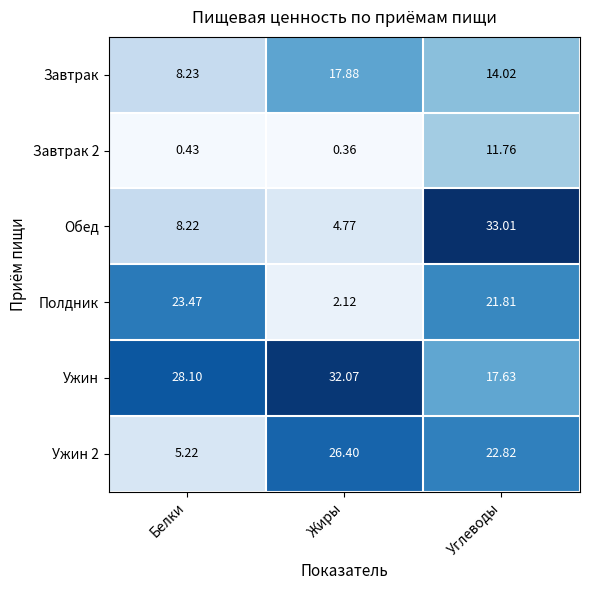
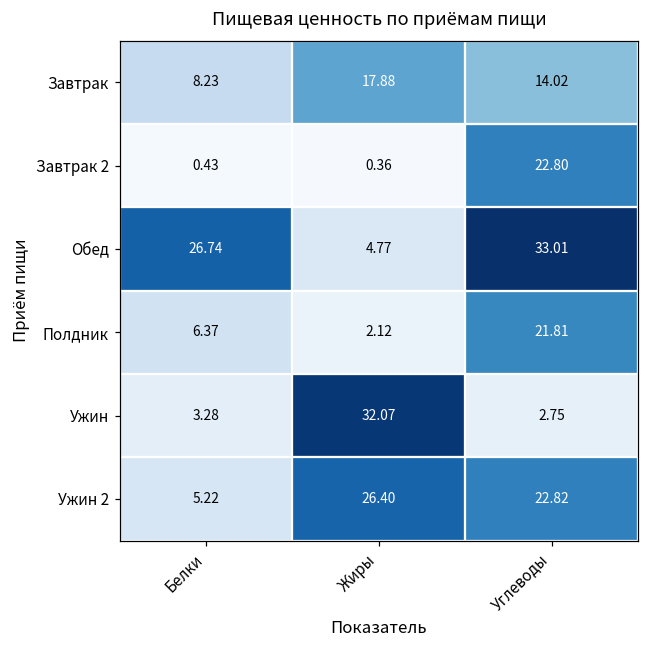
  {
    "Завтрак": {
      "Белки": 8.23,
      "Жиры": 17.88,
      "Углеводы": 14.02
    },
    "Завтрак 2": {
      "Белки": 0.43,
      "Жиры": 0.36,
-     "Углеводы": 11.76
+     "Углеводы": 22.80
    },
    "Обед": {
-     "Белки": 8.22,
+     "Белки": 26.74,
      "Жиры": 4.77,
      "Углеводы": 33.01
    },
    "Полдник": {
-     "Белки": 23.47,
+     "Белки": 6.37,
      "Жиры": 2.12,
      "Углеводы": 21.81
    },
    "Ужин": {
-     "Белки": 28.10,
+     "Белки": 3.28,
      "Жиры": 32.07,
-     "Углеводы": 17.63
+     "Углеводы": 2.75
    },
    "Ужин 2": {
      "Белки": 5.22,
      "Жиры": 26.40,
      "Углеводы": 22.82
    }
  }
